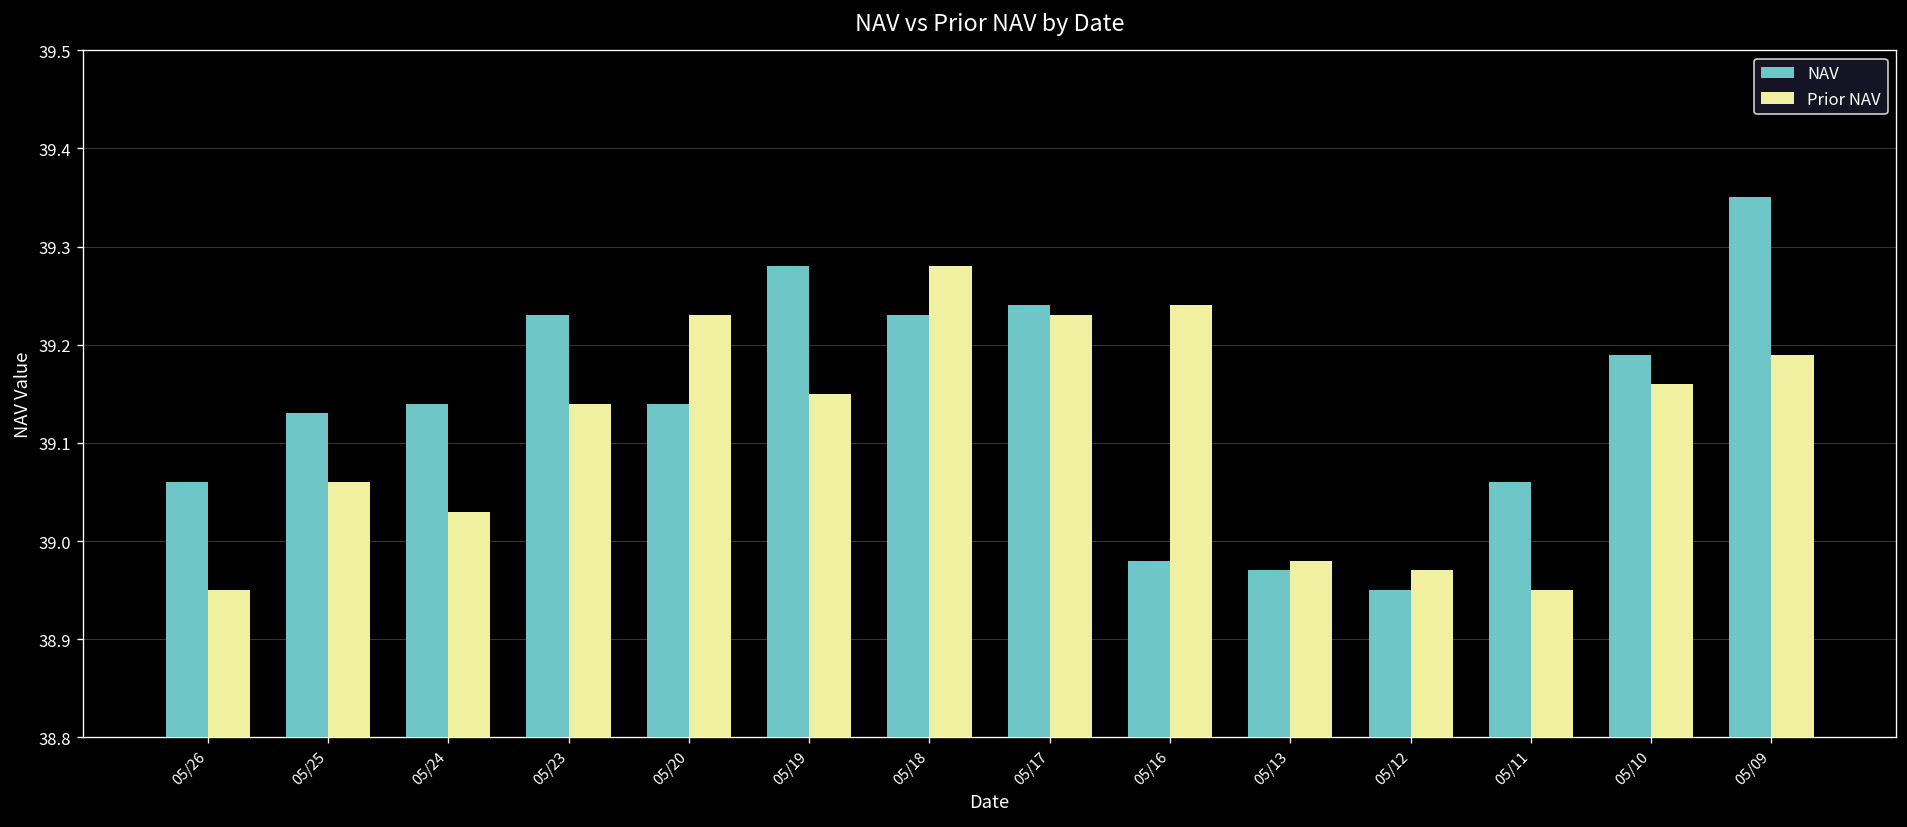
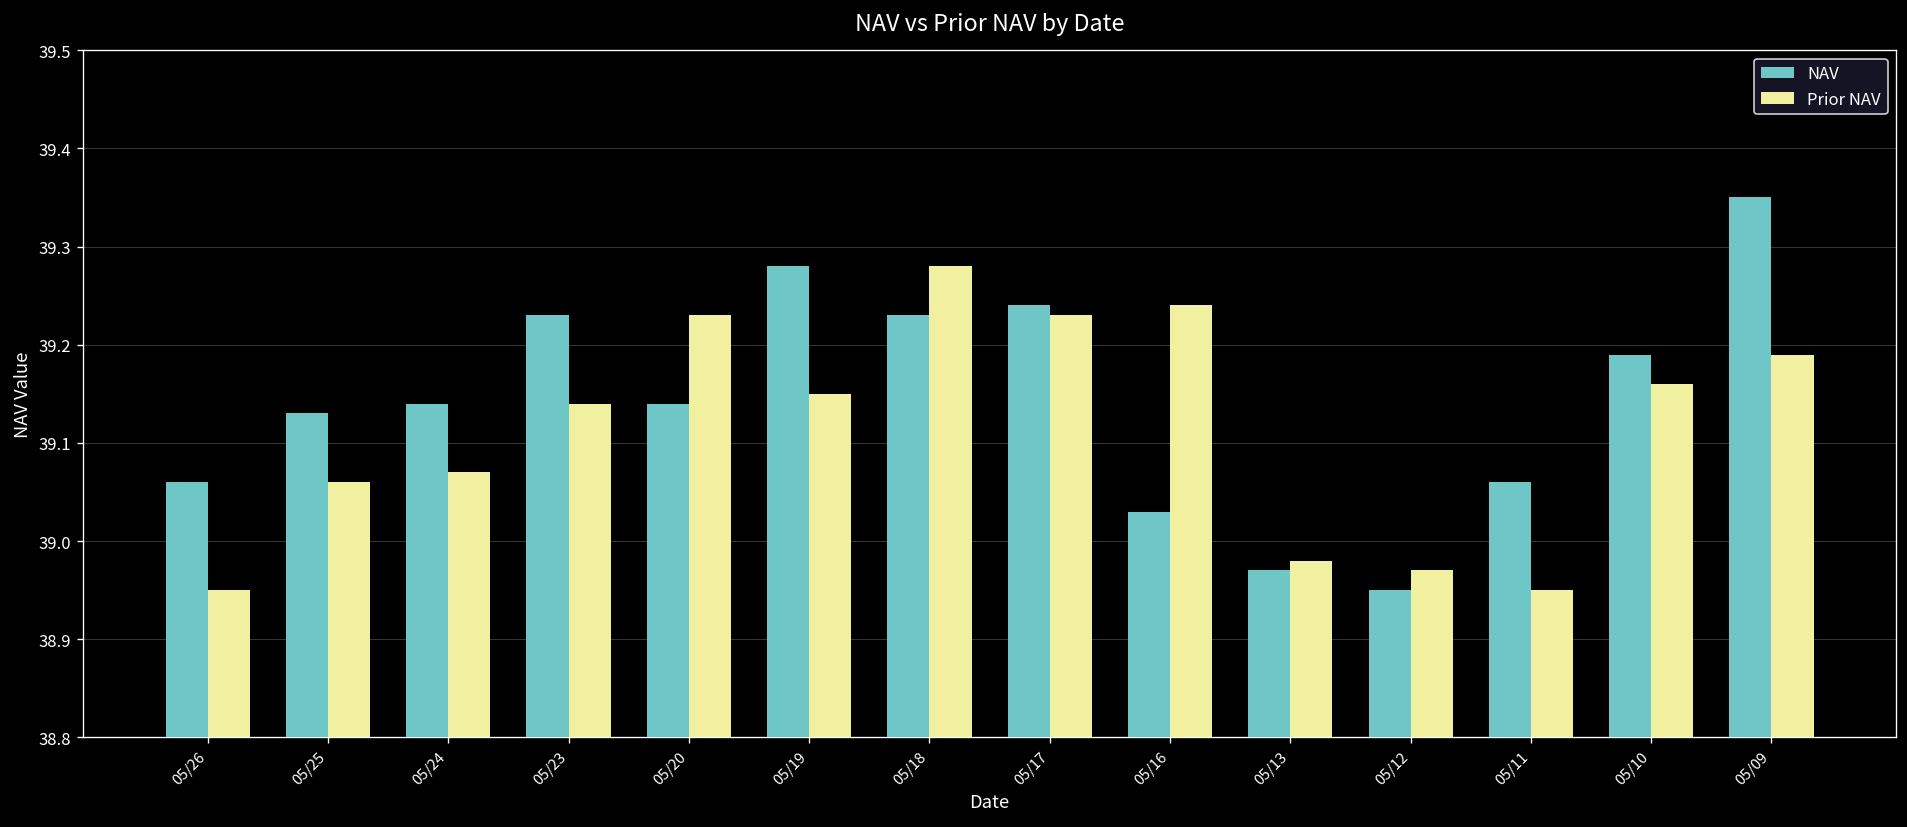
  {
    "NAV": {
      "05/26": 39.06,
      "05/25": 39.13,
      "05/24": 39.14,
      "05/23": 39.23,
      "05/20": 39.14,
      "05/19": 39.28,
      "05/18": 39.23,
      "05/17": 39.24,
-     "05/16": 38.98,
+     "05/16": 39.03,
      "05/13": 38.97,
      "05/12": 38.95,
      "05/11": 39.06,
      "05/10": 39.19,
      "05/09": 39.35
    },
    "Prior NAV": {
      "05/26": 38.95,
      "05/25": 39.06,
-     "05/24": 39.03,
+     "05/24": 39.07,
      "05/23": 39.14,
      "05/20": 39.23,
      "05/19": 39.15,
      "05/18": 39.28,
      "05/17": 39.23,
      "05/16": 39.24,
      "05/13": 38.98,
      "05/12": 38.97,
      "05/11": 38.95,
      "05/10": 39.16,
      "05/09": 39.19
    }
  }
